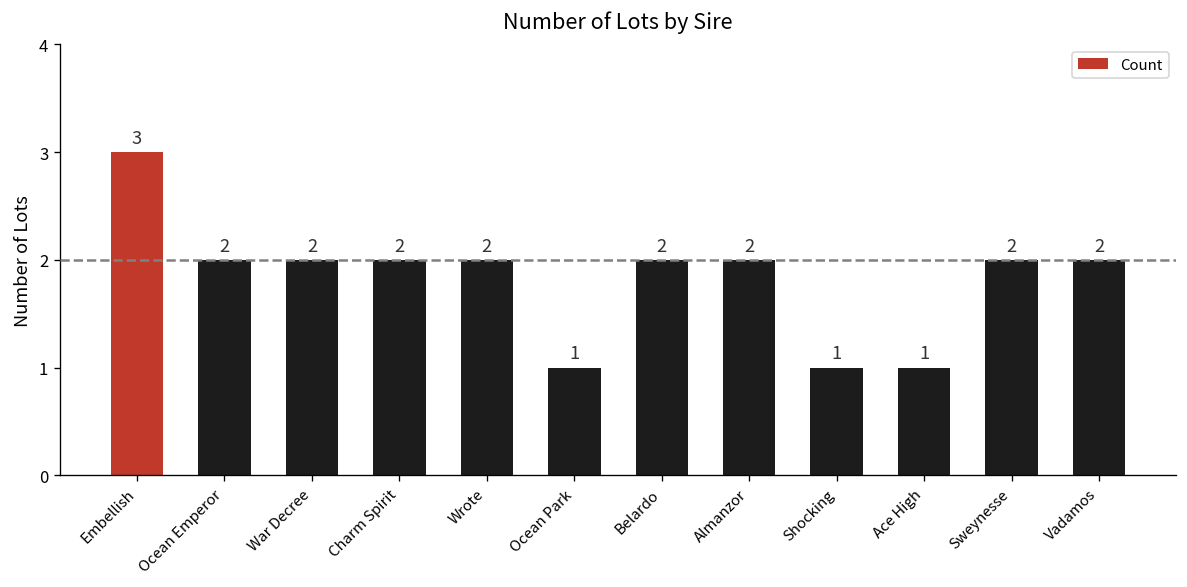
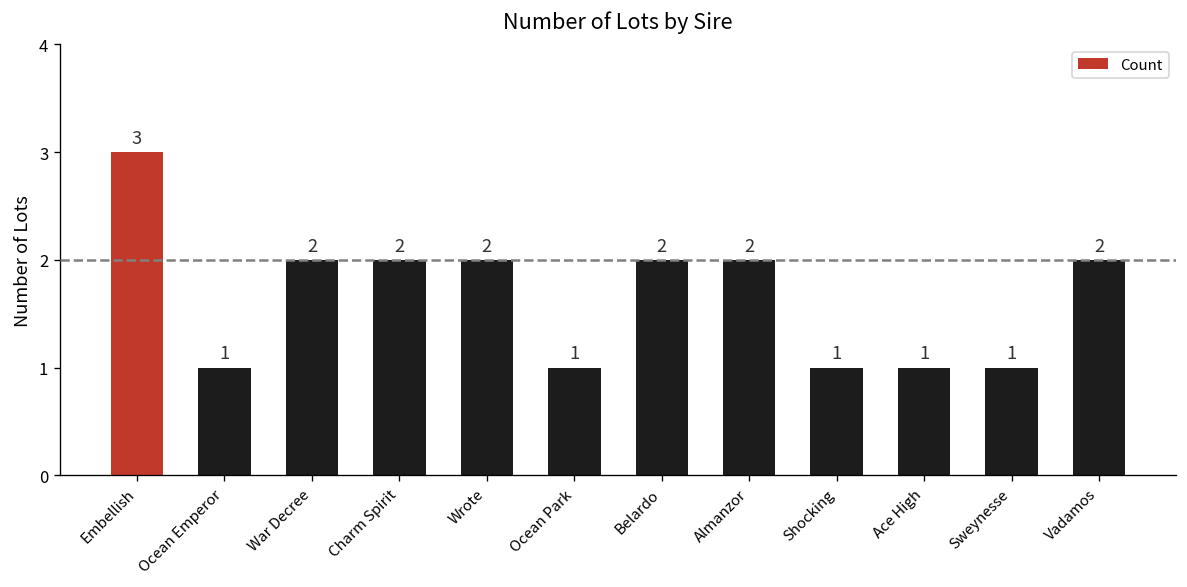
  {
    "Embellish": 3,
-   "Ocean Emperor": 2,
+   "Ocean Emperor": 1,
    "War Decree": 2,
    "Charm Spirit": 2,
    "Wrote": 2,
    "Ocean Park": 1,
    "Belardo": 2,
    "Almanzor": 2,
    "Shocking": 1,
    "Ace High": 1,
-   "Sweynesse": 2,
+   "Sweynesse": 1,
    "Vadamos": 2
  }
